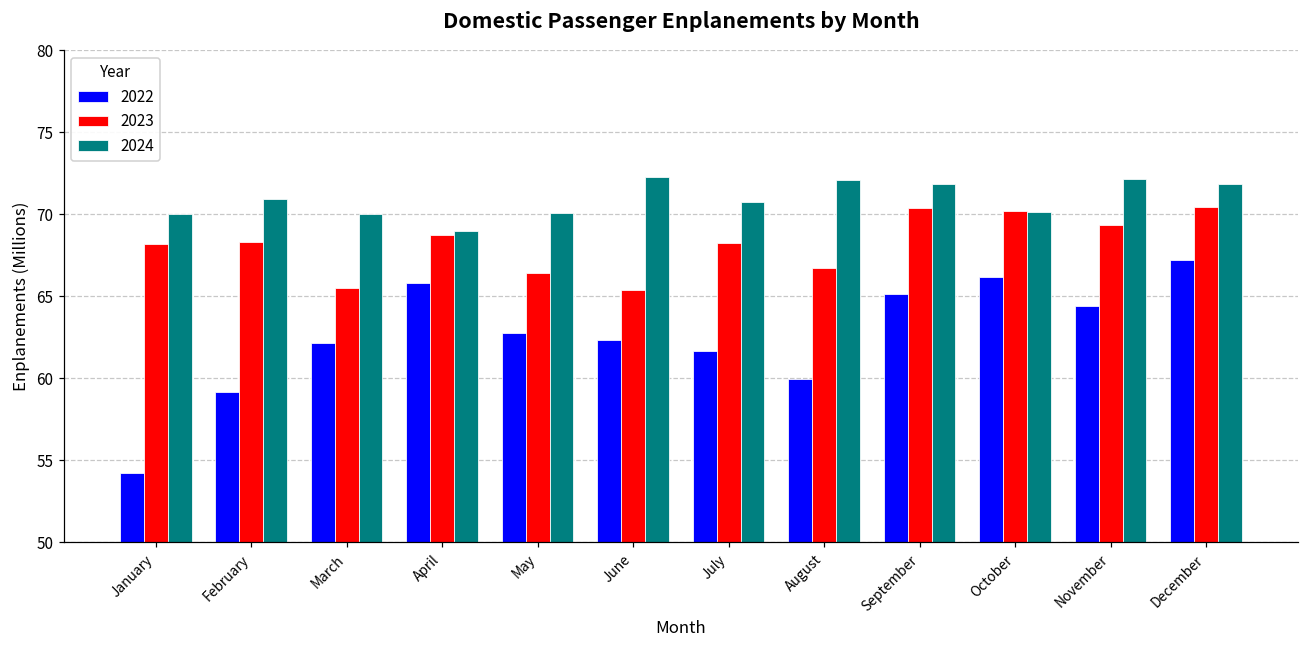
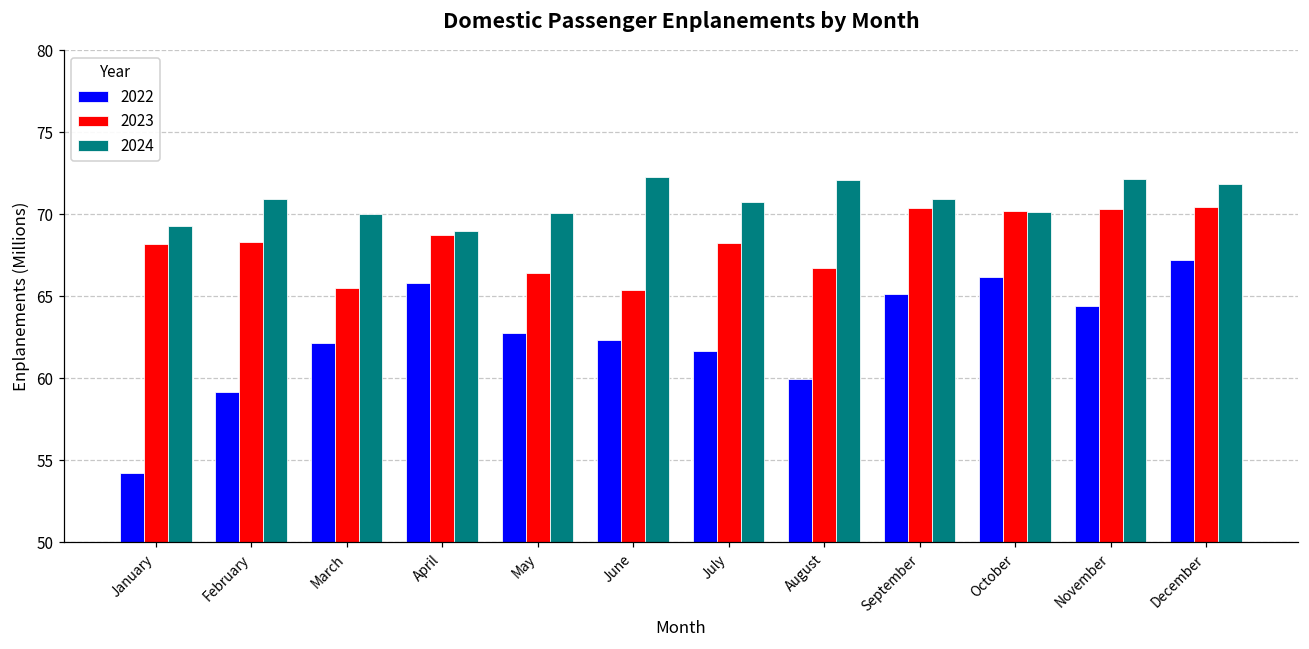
  {
    "2022": {
      "January": 54.2,
      "February": 59.2,
      "March": 62.1,
      "April": 65.8,
      "May": 62.8,
      "June": 62.4,
      "July": 61.7,
      "August": 60.0,
      "September": 65.2,
      "October": 66.2,
      "November": 64.4,
      "December": 67.2
    },
    "2023": {
      "January": 68.2,
      "February": 68.3,
      "March": 65.5,
      "April": 68.7,
      "May": 66.4,
      "June": 65.4,
      "July": 68.3,
      "August": 66.8,
      "September": 70.4,
      "October": 70.2,
-     "November": 69.4,
+     "November": 70.3,
      "December": 70.5
    },
    "2024": {
-     "January": 70.0,
+     "January": 69.3,
      "February": 71.0,
      "March": 70.0,
      "April": 69.0,
      "May": 70.1,
      "June": 72.3,
      "July": 70.8,
      "August": 72.1,
-     "September": 71.9,
+     "September": 71.0,
      "October": 70.1,
      "November": 72.1,
      "December": 71.9
    }
  }
